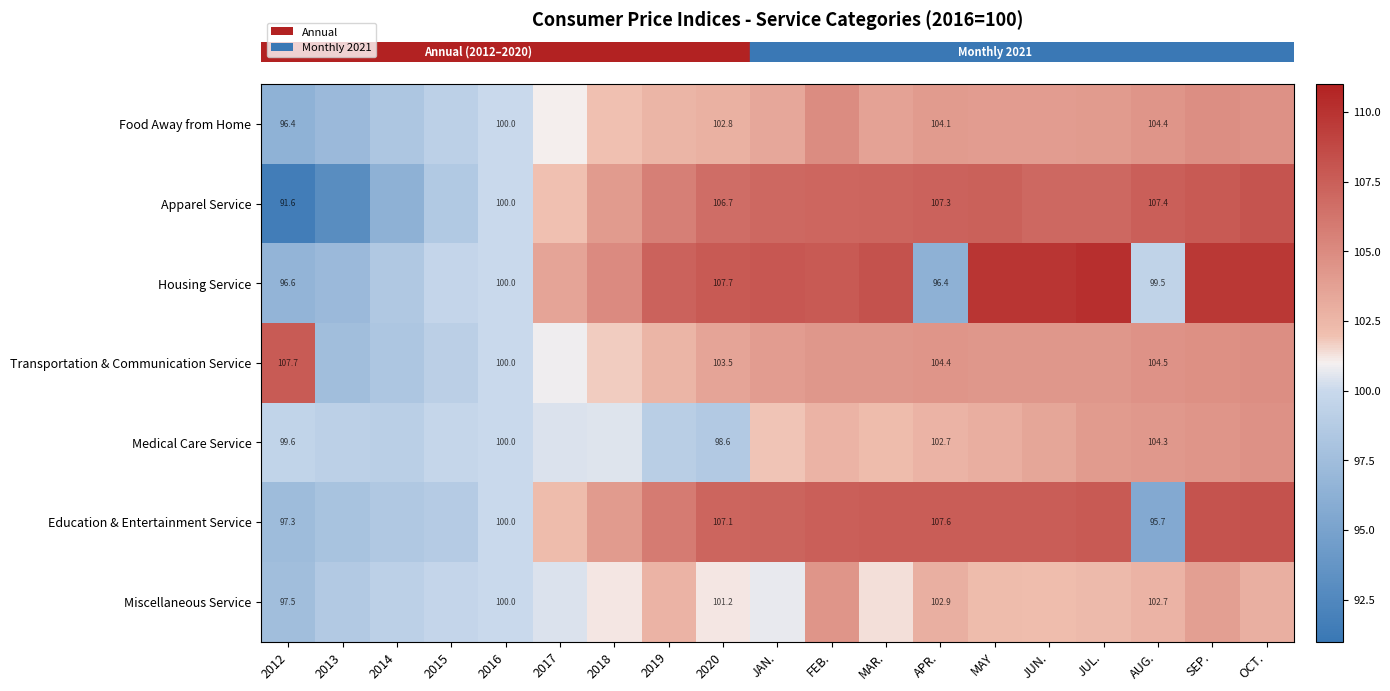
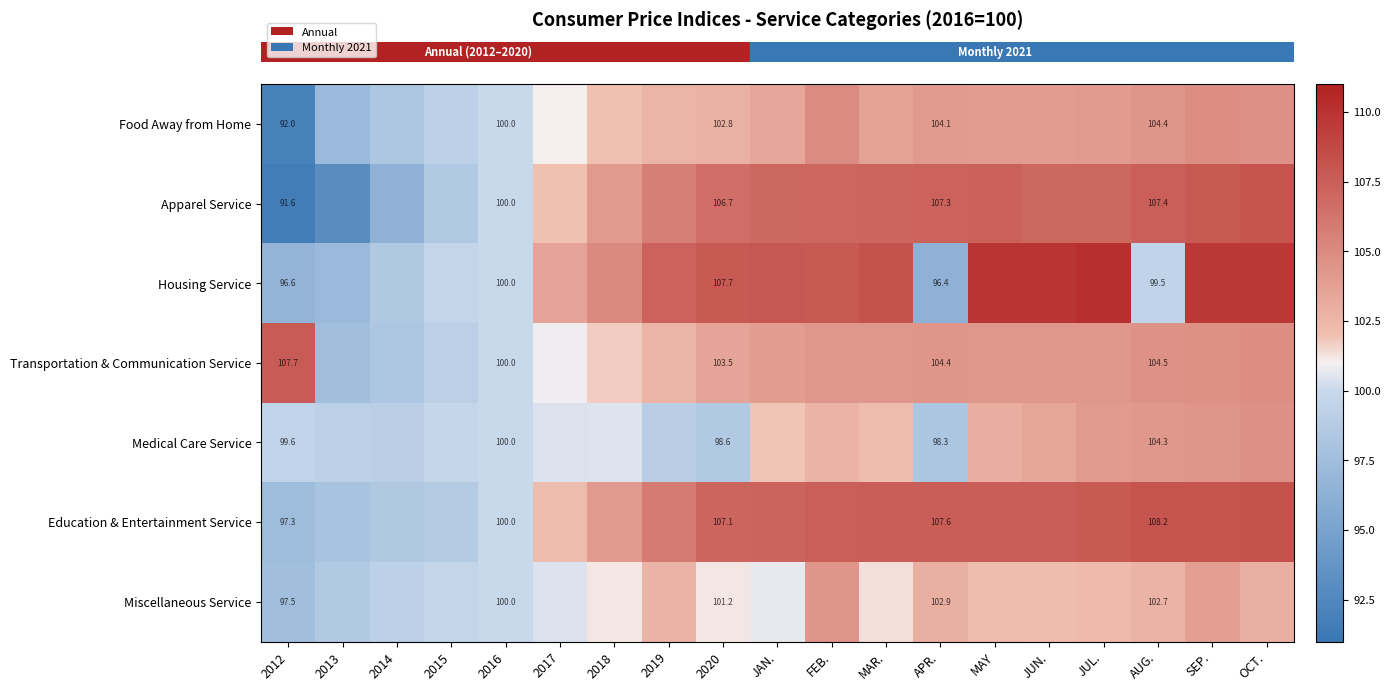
  {
    "Food Away from Home": {
-     "2012": 96.4,
+     "2012": 92.0,
      "2016": 100.0,
      "2020": 102.8,
      "APR.": 104.1,
      "AUG.": 104.4
    },
    "Apparel Service": {
      "2012": 91.6,
      "2016": 100.0,
      "2020": 106.7,
      "APR.": 107.3,
      "AUG.": 107.4
    },
    "Housing Service": {
      "2012": 96.6,
      "2016": 100.0,
      "2020": 107.7,
      "APR.": 96.4,
      "AUG.": 99.5
    },
    "Transportation & Communication Service": {
      "2012": 107.7,
      "2016": 100.0,
      "2020": 103.5,
      "APR.": 104.4,
      "AUG.": 104.5
    },
    "Medical Care Service": {
      "2012": 99.6,
      "2016": 100.0,
      "2020": 98.6,
-     "APR.": 102.7,
+     "APR.": 98.3,
      "AUG.": 104.3
    },
    "Education & Entertainment Service": {
      "2012": 97.3,
      "2016": 100.0,
      "2020": 107.1,
      "APR.": 107.6,
-     "AUG.": 95.7
+     "AUG.": 108.2
    },
    "Miscellaneous Service": {
      "2012": 97.5,
      "2016": 100.0,
      "2020": 101.2,
      "APR.": 102.9,
      "AUG.": 102.7
    }
  }
